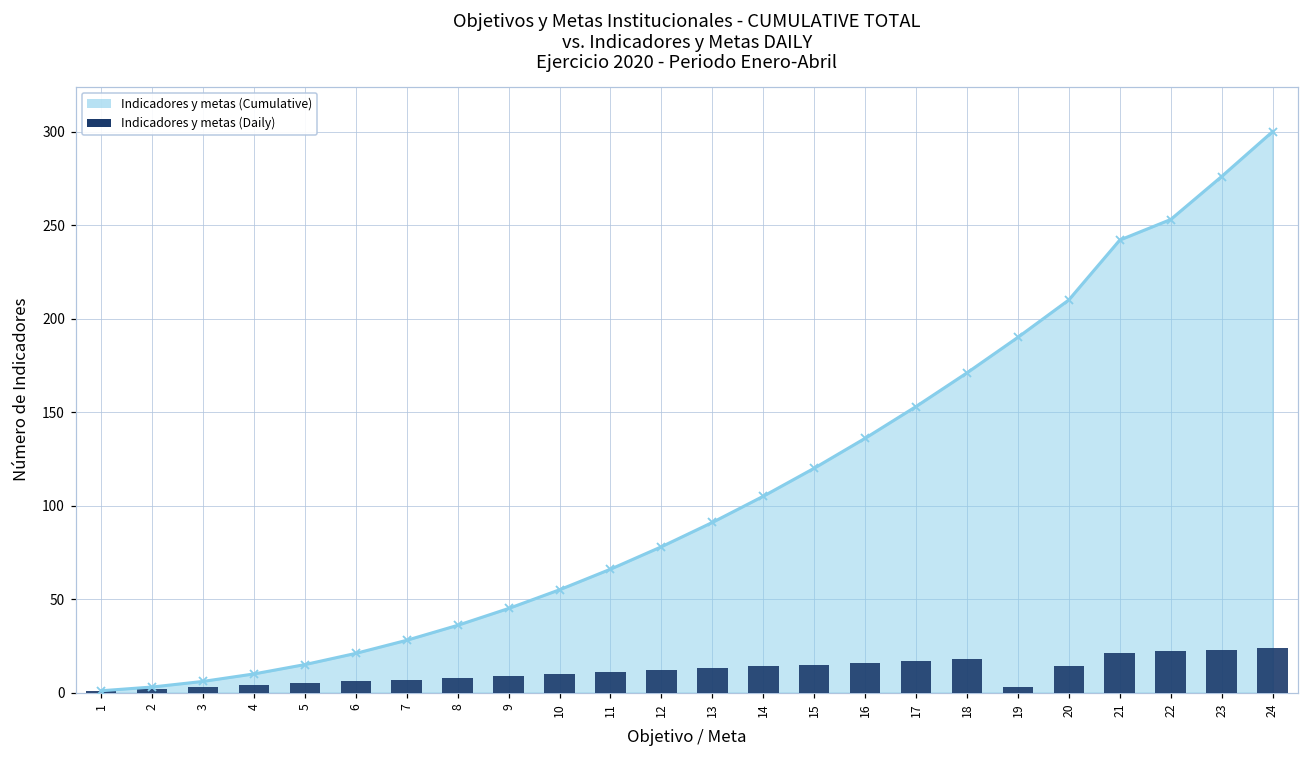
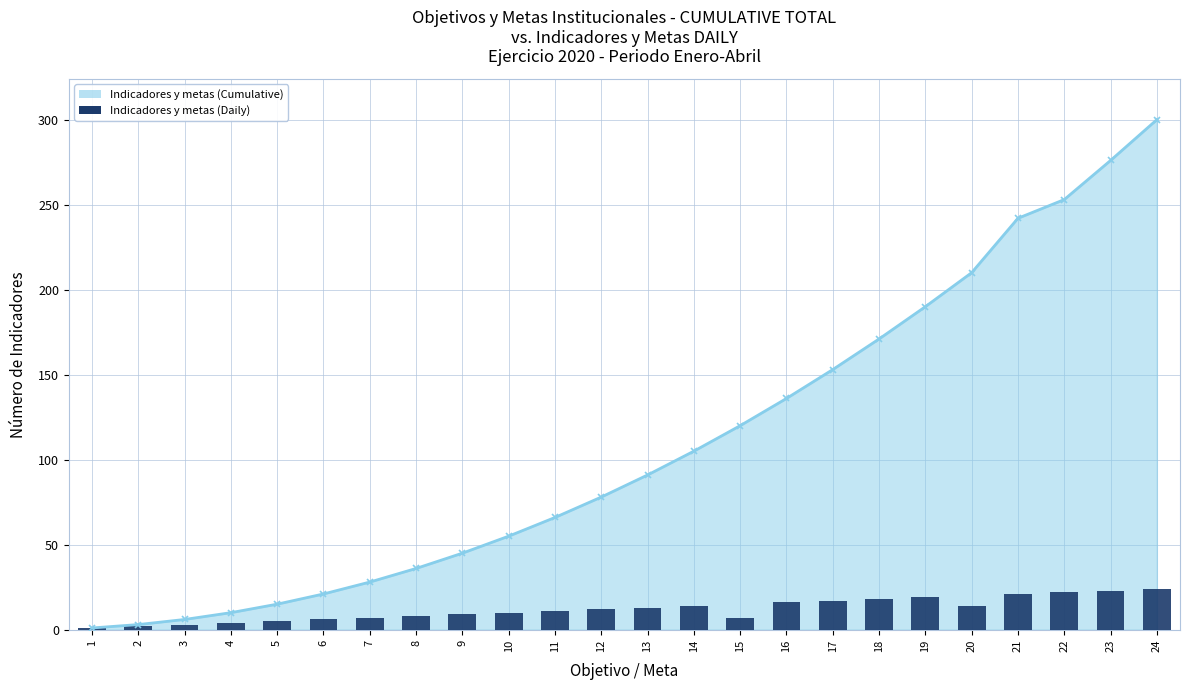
  {
    "Indicadores y metas (Cumulative)": {
      "1": 1,
      "2": 3,
      "3": 6,
      "4": 10,
      "5": 15,
      "6": 21,
      "7": 28,
      "8": 36,
      "9": 45,
      "10": 55,
      "11": 66,
      "12": 78,
      "13": 91,
      "14": 105,
      "15": 120,
      "16": 136,
      "17": 153,
      "18": 171,
      "19": 190,
      "20": 210,
      "21": 242,
      "22": 253,
      "23": 276,
      "24": 300
    },
    "Indicadores y metas (Daily)": {
      "2": 2,
      "3": 3,
      "4": 4,
      "5": 5,
      "6": 6,
      "7": 7,
      "8": 8,
      "9": 9,
      "10": 10,
      "11": 11,
      "12": 12,
      "13": 13,
      "14": 14,
-     "15": 15,
+     "15": 7,
      "16": 16,
      "17": 17,
      "18": 18,
-     "19": 3,
+     "19": 19,
      "20": 14,
      "21": 21,
      "22": 22,
      "23": 23,
      "24": 24
    }
  }
